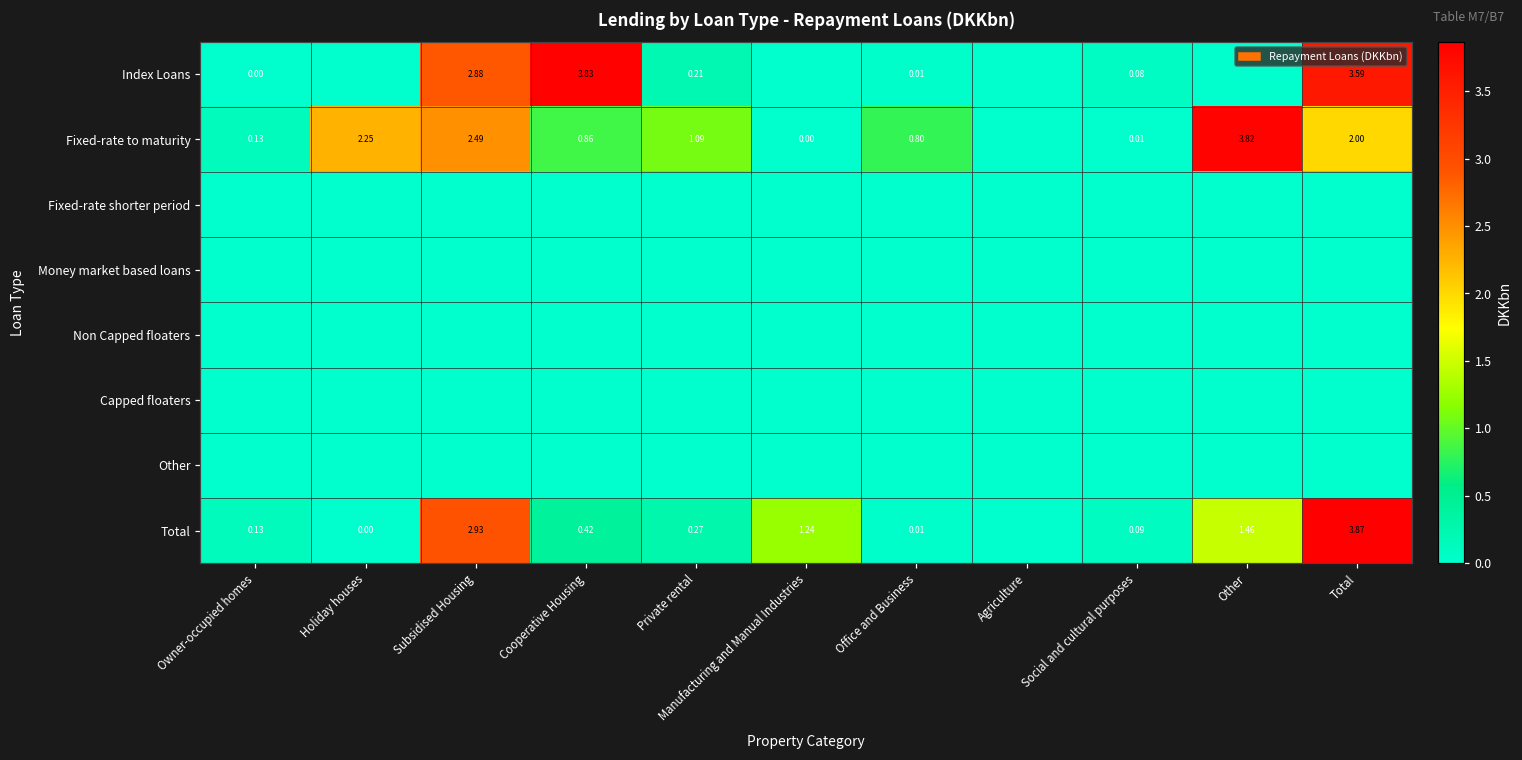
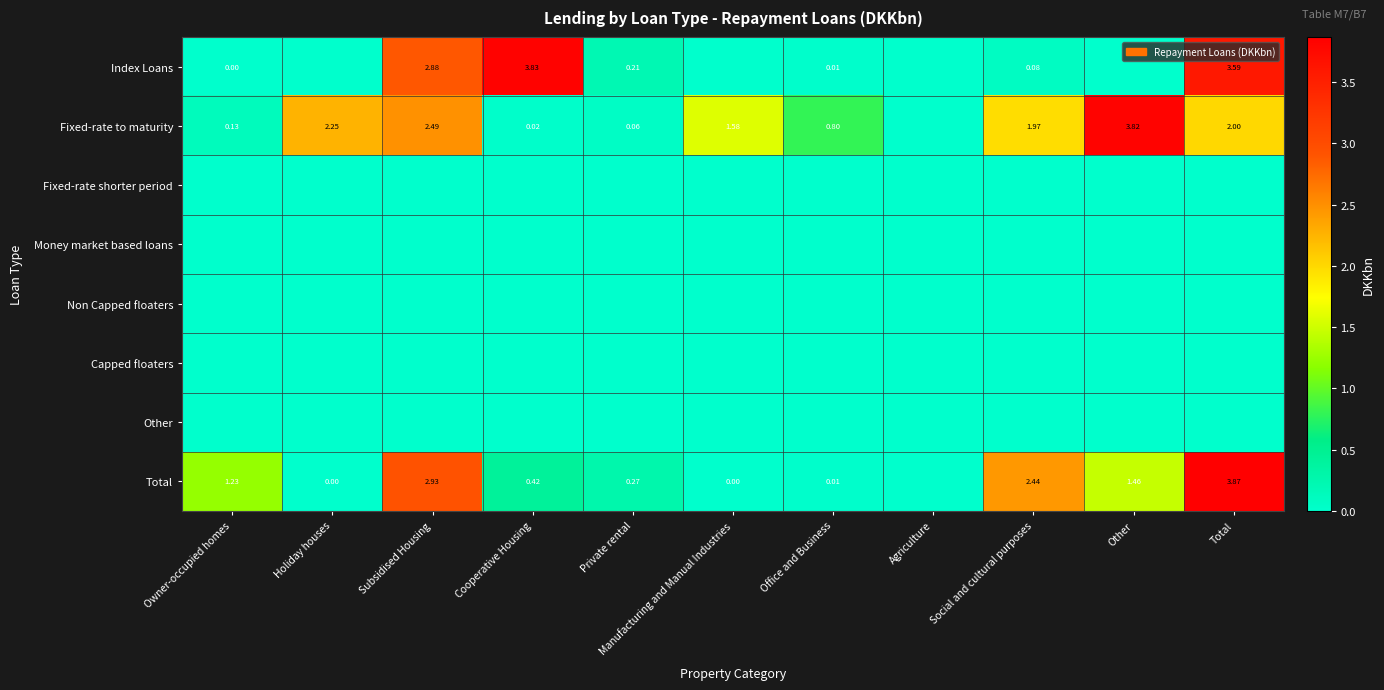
  {
    "Index Loans": {
      "Owner-occupied homes": 0.00,
      "Subsidised Housing": 2.88,
      "Cooperative Housing": 3.83,
      "Private rental": 0.21,
      "Office and Business": 0.01,
      "Social and cultural purposes": 0.08,
      "Total": 3.59
    },
    "Fixed-rate to maturity": {
      "Owner-occupied homes": 0.13,
      "Holiday houses": 2.25,
      "Subsidised Housing": 2.49,
-     "Cooperative Housing": 0.86,
-     "Private rental": 1.09,
-     "Manufacturing and Manual Industries": 0.00,
+     "Cooperative Housing": 0.02,
+     "Private rental": 0.06,
+     "Manufacturing and Manual Industries": 1.58,
      "Office and Business": 0.80,
-     "Social and cultural purposes": 0.01,
+     "Social and cultural purposes": 1.97,
      "Other": 3.82,
      "Total": 2.00
    },
    "Total": {
-     "Owner-occupied homes": 0.13,
+     "Owner-occupied homes": 1.23,
      "Holiday houses": 0.00,
      "Subsidised Housing": 2.93,
      "Cooperative Housing": 0.42,
      "Private rental": 0.27,
-     "Manufacturing and Manual Industries": 1.24,
+     "Manufacturing and Manual Industries": 0.00,
      "Office and Business": 0.01,
-     "Social and cultural purposes": 0.09,
+     "Social and cultural purposes": 2.44,
      "Other": 1.46,
      "Total": 3.87
    }
  }
